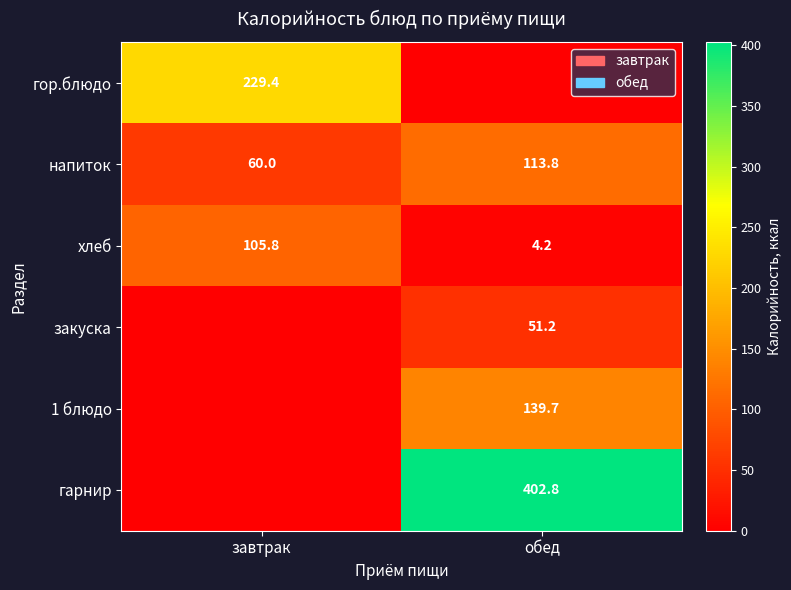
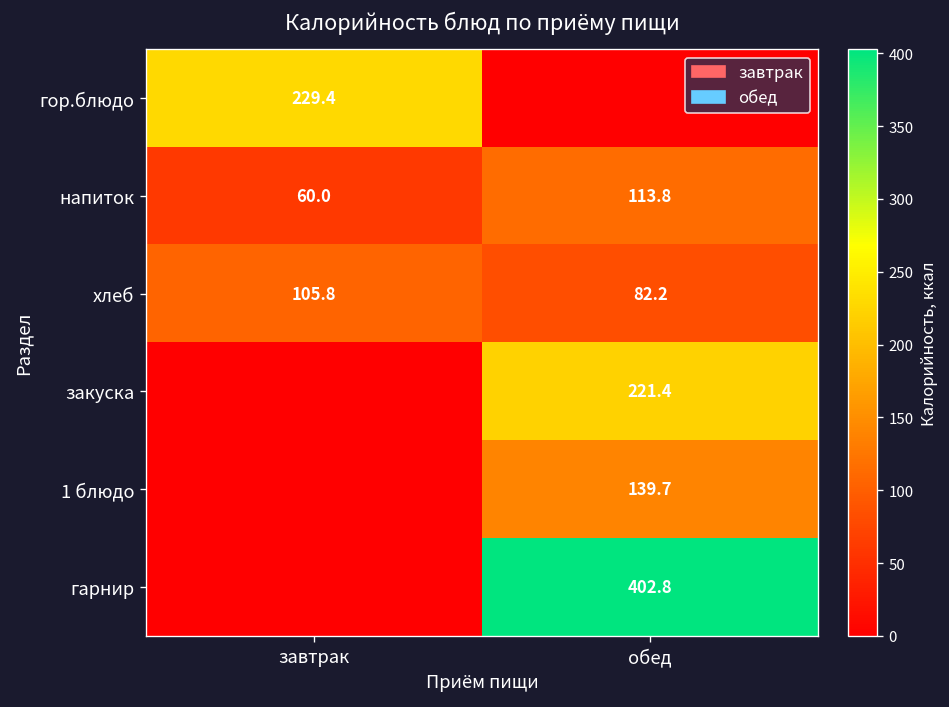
  {
    "гор.блюдо": {
      "завтрак": 229.4
    },
    "напиток": {
      "завтрак": 60.0,
      "обед": 113.8
    },
    "хлеб": {
      "завтрак": 105.8,
-     "обед": 4.2
+     "обед": 82.2
    },
    "закуска": {
-     "обед": 51.2
+     "обед": 221.4
    },
    "1 блюдо": {
      "обед": 139.7
    },
    "гарнир": {
      "обед": 402.8
    }
  }
